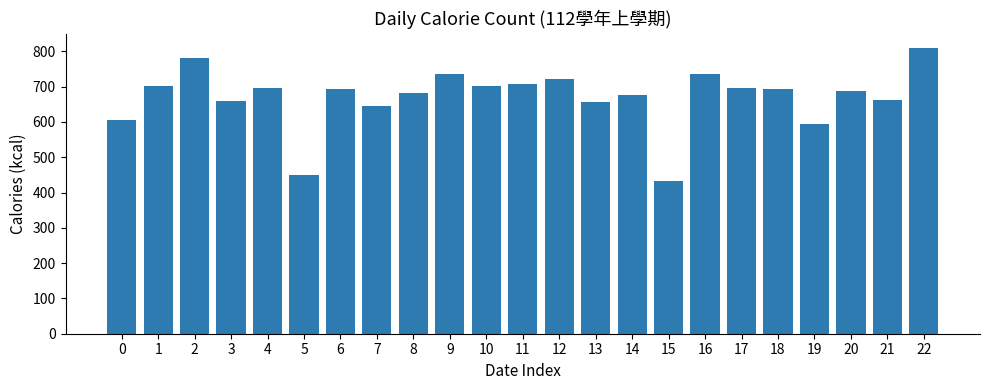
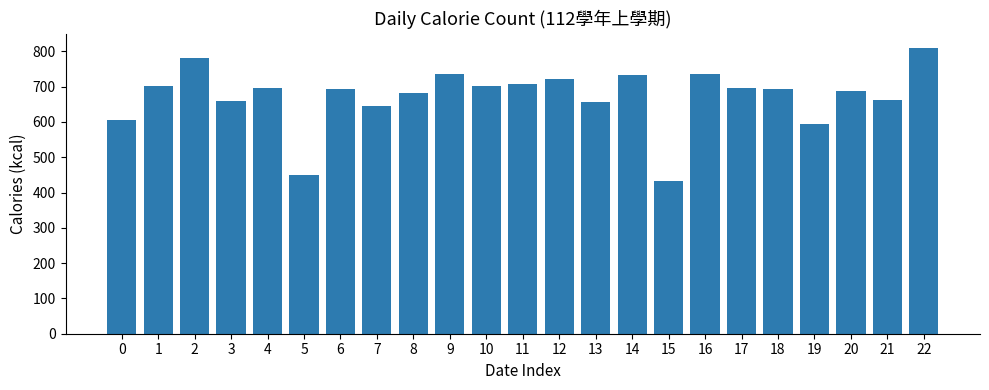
  {
    "0": 600,
    "1": 700,
    "2": 780,
    "3": 660,
    "4": 700,
    "5": 450,
    "6": 690,
    "7": 640,
    "8": 680,
    "9": 740,
    "10": 700,
    "11": 710,
    "12": 720,
    "13": 660,
-   "14": 680,
+   "14": 730,
    "15": 430,
    "16": 740,
    "17": 700,
    "18": 690,
    "19": 600,
    "20": 690,
    "21": 660,
    "22": 810
  }
